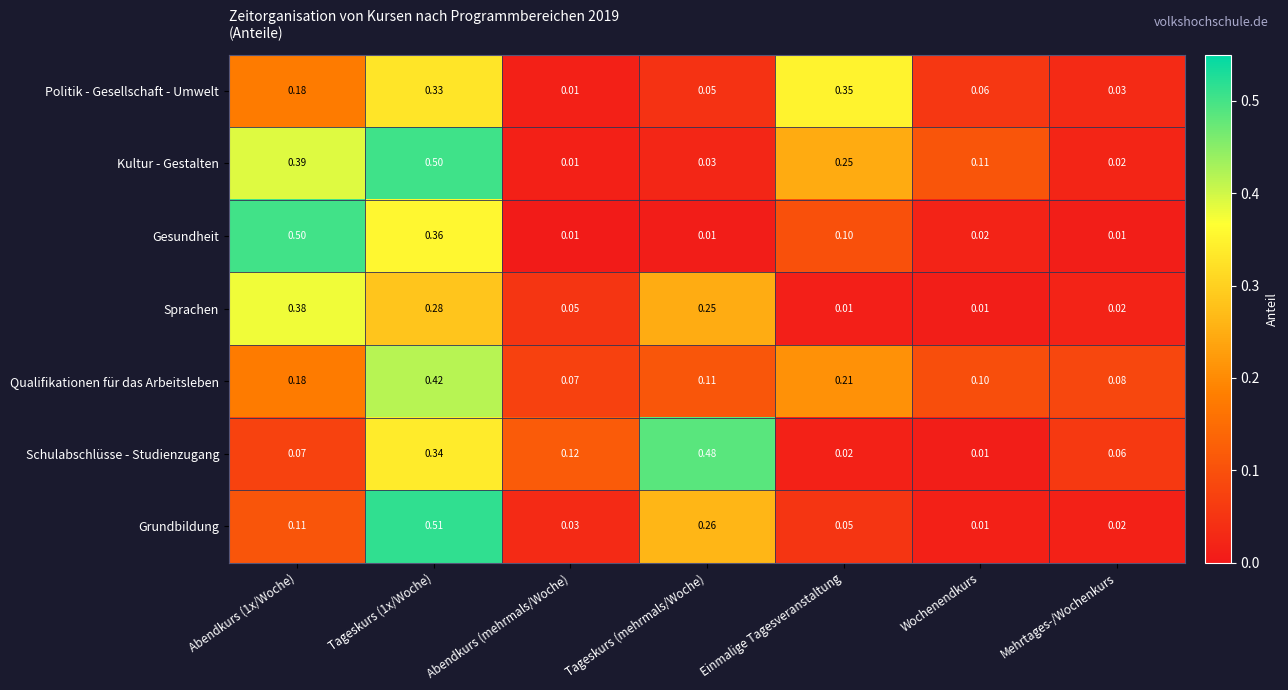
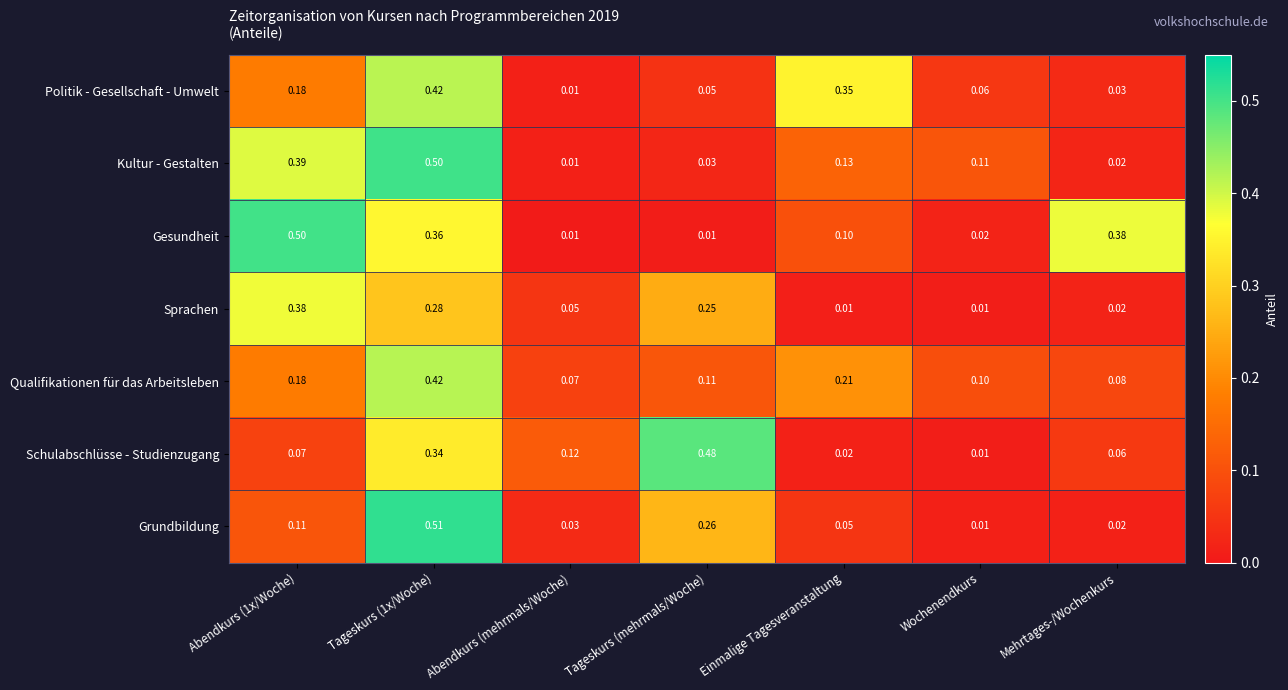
  {
    "Politik - Gesellschaft - Umwelt": {
      "Abendkurs (1x/Woche)": 0.18,
-     "Tageskurs (1x/Woche)": 0.33,
+     "Tageskurs (1x/Woche)": 0.42,
      "Abendkurs (mehrmals/Woche)": 0.01,
      "Tageskurs (mehrmals/Woche)": 0.05,
      "Einmalige Tagesveranstaltung": 0.35,
      "Wochenendkurs": 0.06,
      "Mehrtages-/Wochenkurs": 0.03
    },
    "Kultur - Gestalten": {
      "Abendkurs (1x/Woche)": 0.39,
      "Tageskurs (1x/Woche)": 0.50,
      "Abendkurs (mehrmals/Woche)": 0.01,
      "Tageskurs (mehrmals/Woche)": 0.03,
-     "Einmalige Tagesveranstaltung": 0.25,
+     "Einmalige Tagesveranstaltung": 0.13,
      "Wochenendkurs": 0.11,
      "Mehrtages-/Wochenkurs": 0.02
    },
    "Gesundheit": {
      "Abendkurs (1x/Woche)": 0.50,
      "Tageskurs (1x/Woche)": 0.36,
      "Abendkurs (mehrmals/Woche)": 0.01,
      "Tageskurs (mehrmals/Woche)": 0.01,
      "Einmalige Tagesveranstaltung": 0.10,
      "Wochenendkurs": 0.02,
-     "Mehrtages-/Wochenkurs": 0.01
+     "Mehrtages-/Wochenkurs": 0.38
    },
    "Sprachen": {
      "Abendkurs (1x/Woche)": 0.38,
      "Tageskurs (1x/Woche)": 0.28,
      "Abendkurs (mehrmals/Woche)": 0.05,
      "Tageskurs (mehrmals/Woche)": 0.25,
      "Einmalige Tagesveranstaltung": 0.01,
      "Wochenendkurs": 0.01,
      "Mehrtages-/Wochenkurs": 0.02
    },
    "Qualifikationen für das Arbeitsleben": {
      "Abendkurs (1x/Woche)": 0.18,
      "Tageskurs (1x/Woche)": 0.42,
      "Abendkurs (mehrmals/Woche)": 0.07,
      "Tageskurs (mehrmals/Woche)": 0.11,
      "Einmalige Tagesveranstaltung": 0.21,
      "Wochenendkurs": 0.10,
      "Mehrtages-/Wochenkurs": 0.08
    },
    "Schulabschlüsse - Studienzugang": {
      "Abendkurs (1x/Woche)": 0.07,
      "Tageskurs (1x/Woche)": 0.34,
      "Abendkurs (mehrmals/Woche)": 0.12,
      "Tageskurs (mehrmals/Woche)": 0.48,
      "Einmalige Tagesveranstaltung": 0.02,
      "Wochenendkurs": 0.01,
      "Mehrtages-/Wochenkurs": 0.06
    },
    "Grundbildung": {
      "Abendkurs (1x/Woche)": 0.11,
      "Tageskurs (1x/Woche)": 0.51,
      "Abendkurs (mehrmals/Woche)": 0.03,
      "Tageskurs (mehrmals/Woche)": 0.26,
      "Einmalige Tagesveranstaltung": 0.05,
      "Wochenendkurs": 0.01,
      "Mehrtages-/Wochenkurs": 0.02
    }
  }
